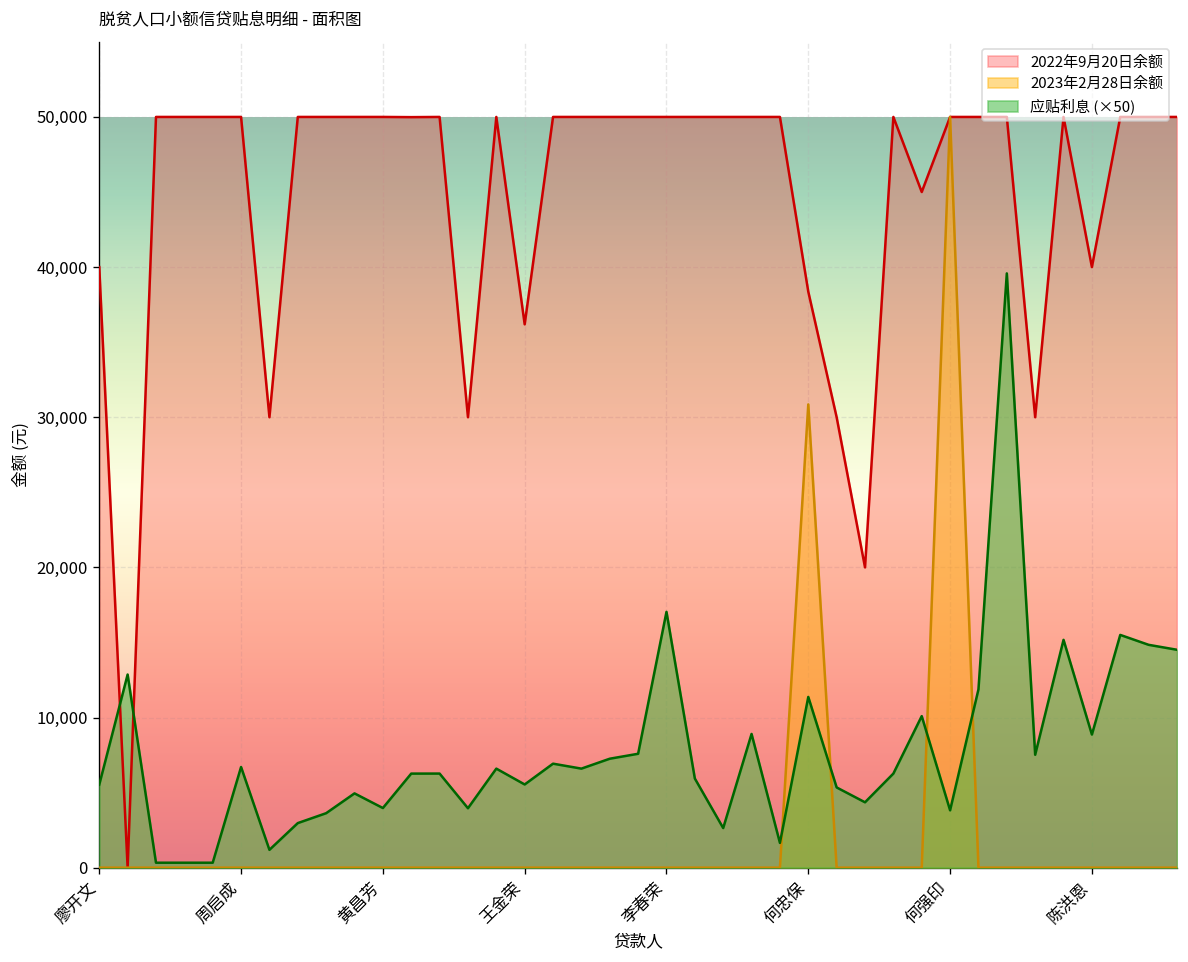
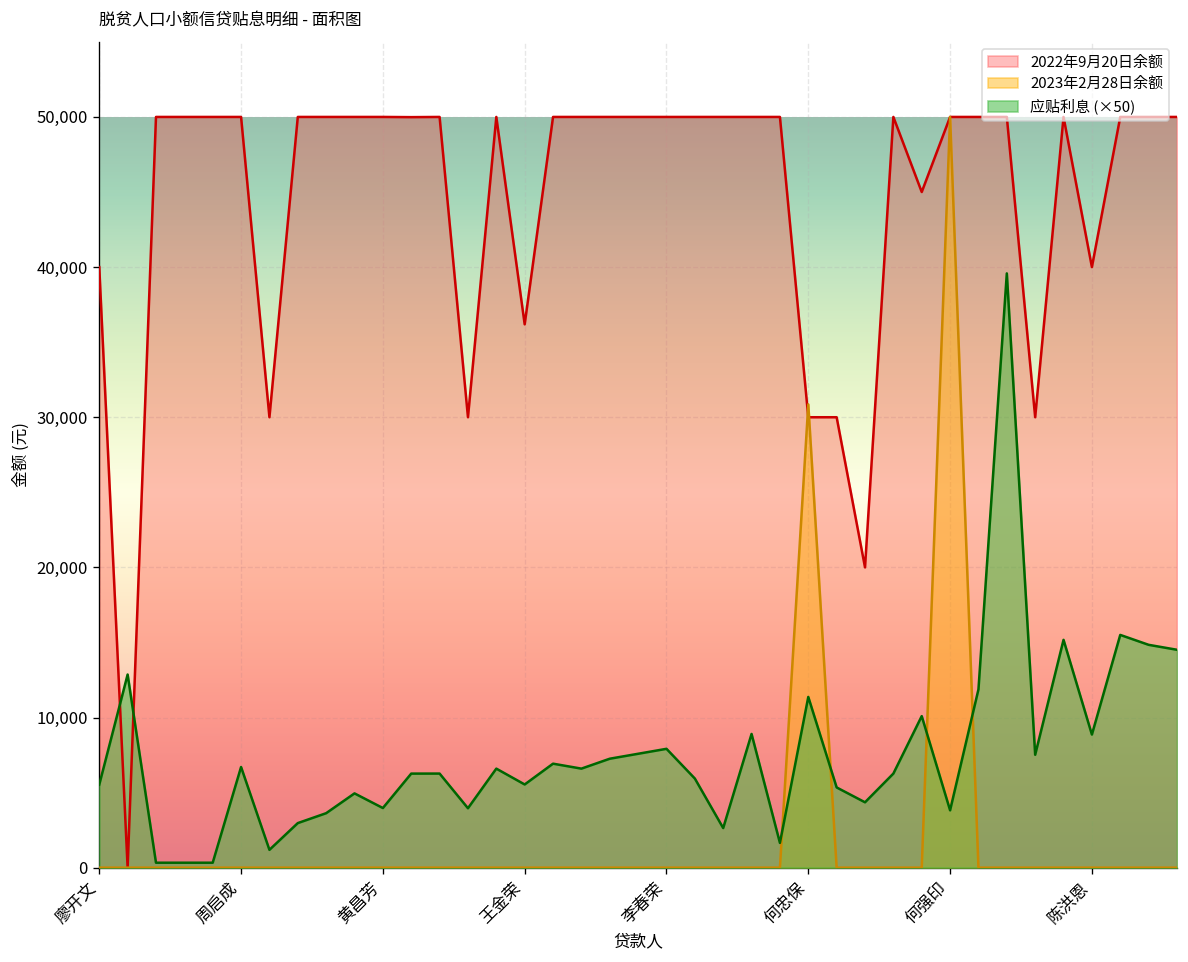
  {
    "2022年9月20日余额": {
      "廖开文": "40,000",
      "周启成": "50,000",
      "黄昌芳": "50,000",
      "王金荣": "36,200",
      "李春荣": "50,000",
-     "何忠保": "38,400",
+     "何忠保": "30,000",
      "陈洪恩": "40,000"
    },
    "2023年2月28日余额": {
      "廖开文": "0",
      "周启成": "0",
      "黄昌芳": "0",
      "王金荣": "0",
      "李春荣": "0",
      "何忠保": "30,900",
      "陈洪恩": "0"
    },
    "应贴利息 (×50)": {
      "廖开文": "5,500",
      "周启成": "6,700",
      "黄昌芳": "4,000",
      "王金荣": "5,500",
-     "李春荣": "17,000",
+     "李春荣": "7,900",
      "何忠保": "11,400",
      "何强印": "3,800",
      "陈洪恩": "8,900"
    }
  }
